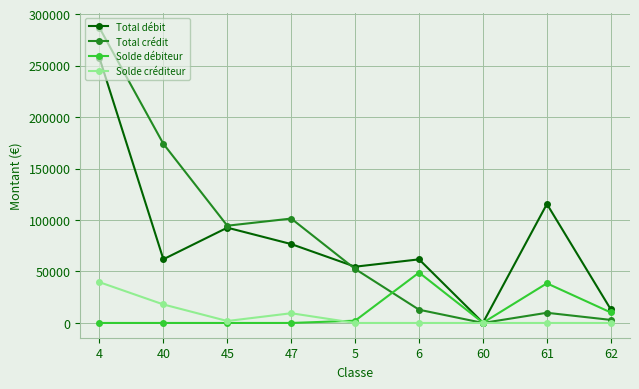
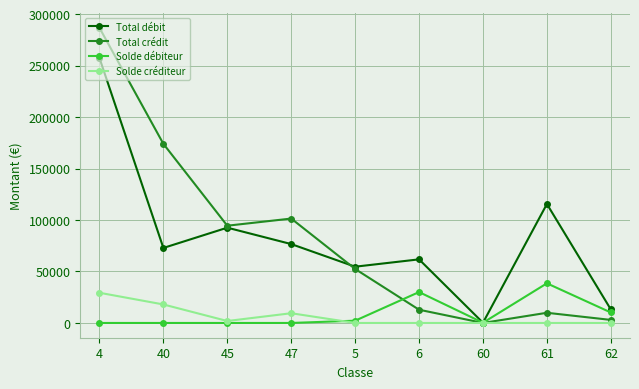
  {
    "Total débit": {
-     "40": 62000,
+     "40": 73000,
      "47": 77000,
      "6": 62000,
      "61": 116000,
      "62": 13000
    },
    "Total crédit": {
      "40": 174000,
      "47": 101000,
      "6": 13000,
      "61": 10000,
      "62": 3000
    },
    "Solde débiteur": {
      "4": 0,
      "40": 0,
      "47": 0,
-     "6": 49000,
+     "6": 30000,
      "61": 38000,
      "62": 10000
    },
    "Solde créditeur": {
-     "4": 40000,
+     "4": 29000,
      "40": 18000,
      "47": 9000,
      "6": 0,
      "61": 0,
      "62": 0
    }
  }
